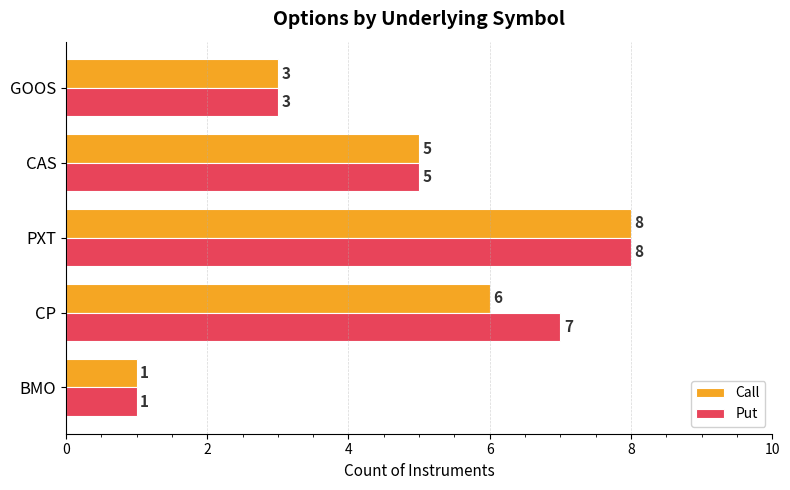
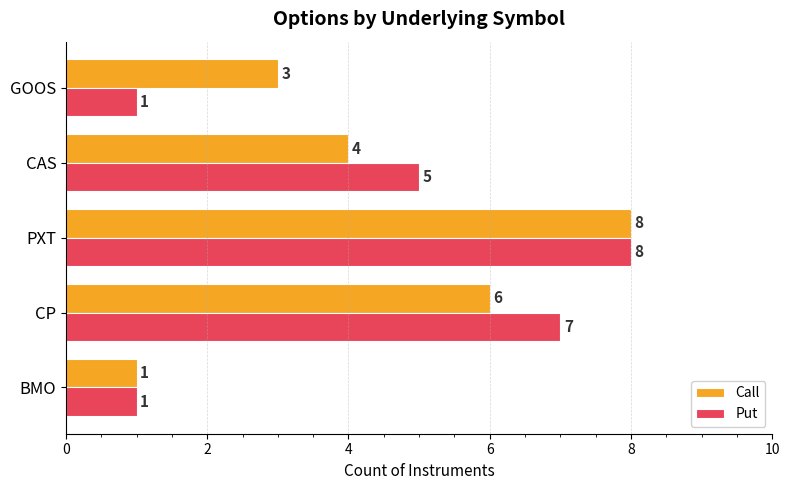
  {
    "Call": {
      "GOOS": 3,
-     "CAS": 5,
+     "CAS": 4,
      "PXT": 8,
      "CP": 6,
      "BMO": 1
    },
    "Put": {
-     "GOOS": 3,
+     "GOOS": 1,
      "CAS": 5,
      "PXT": 8,
      "CP": 7,
      "BMO": 1
    }
  }
